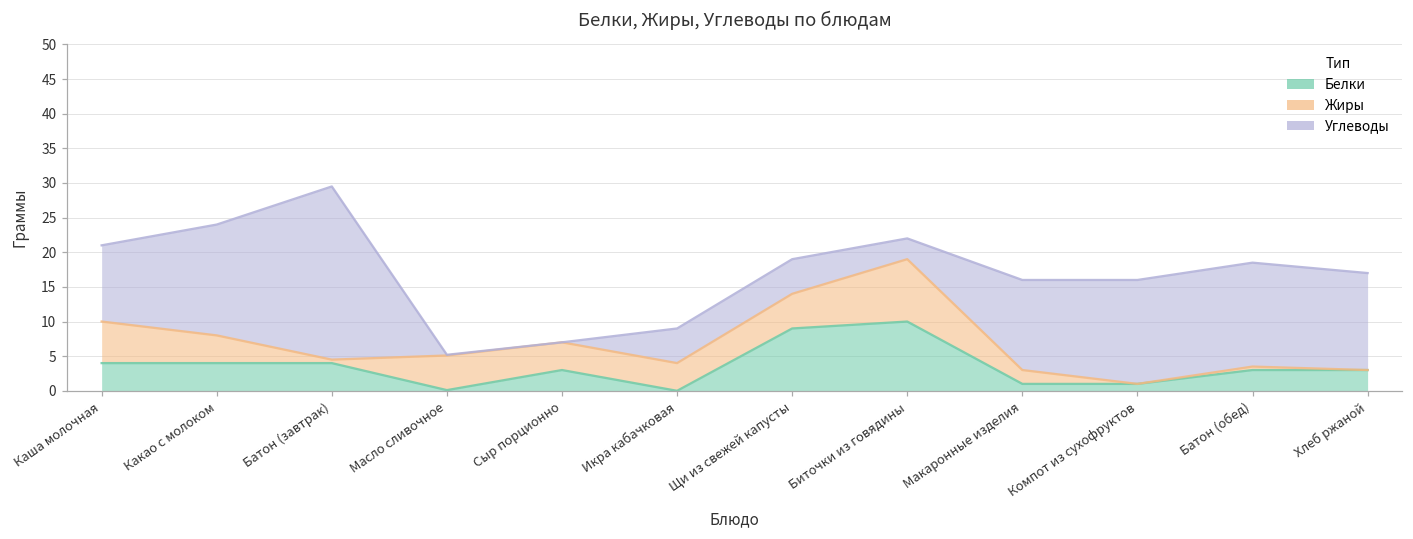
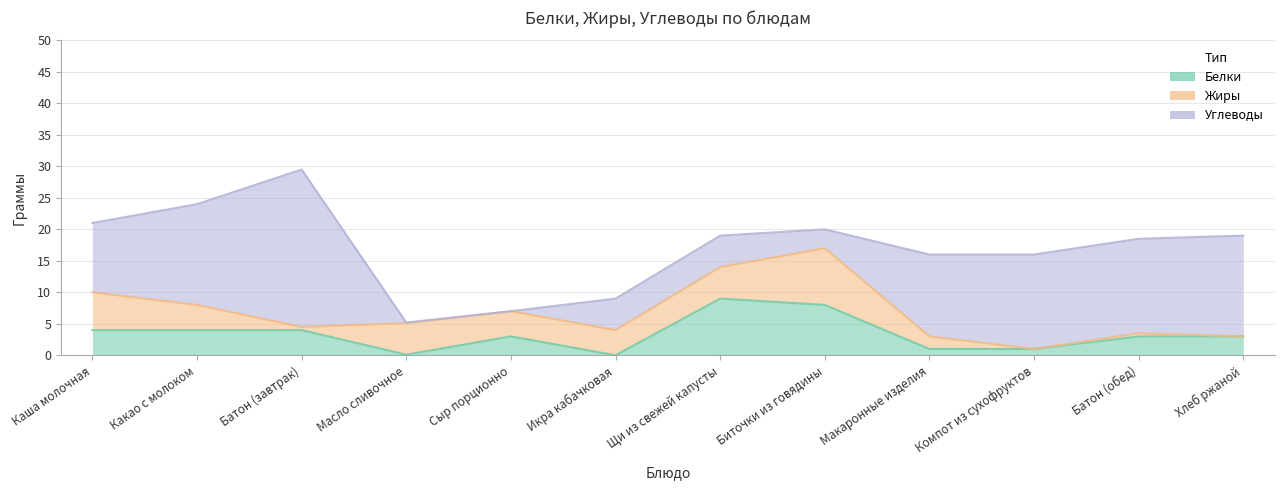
  {
    "Белки": {
      "Каша молочная": 4,
      "Какао с молоком": 4,
      "Батон (завтрак)": 4,
      "Масло сливочное": 0,
      "Сыр порционно": 3,
      "Икра кабачковая": 0,
      "Щи из свежей капусты": 9,
-     "Биточки из говядины": 10,
+     "Биточки из говядины": 8,
      "Макаронные изделия": 1,
      "Батон (обед)": 3
    },
    "Жиры": {
      "Каша молочная": 6,
      "Какао с молоком": 4,
      "Батон (завтрак)": 1,
      "Икра кабачковая": 4,
      "Щи из свежей капусты": 5,
      "Биточки из говядины": 9,
      "Макаронные изделия": 2,
      "Батон (обед)": 1
    },
    "Углеводы": {
      "Каша молочная": 11,
      "Какао с молоком": 16,
      "Батон (завтрак)": 25,
      "Икра кабачковая": 5,
      "Щи из свежей капусты": 5,
      "Биточки из говядины": 3,
      "Макаронные изделия": 13,
      "Компот из сухофруктов": 15,
      "Батон (обед)": 15,
-     "Хлеб ржаной": 14
+     "Хлеб ржаной": 16
    }
  }
